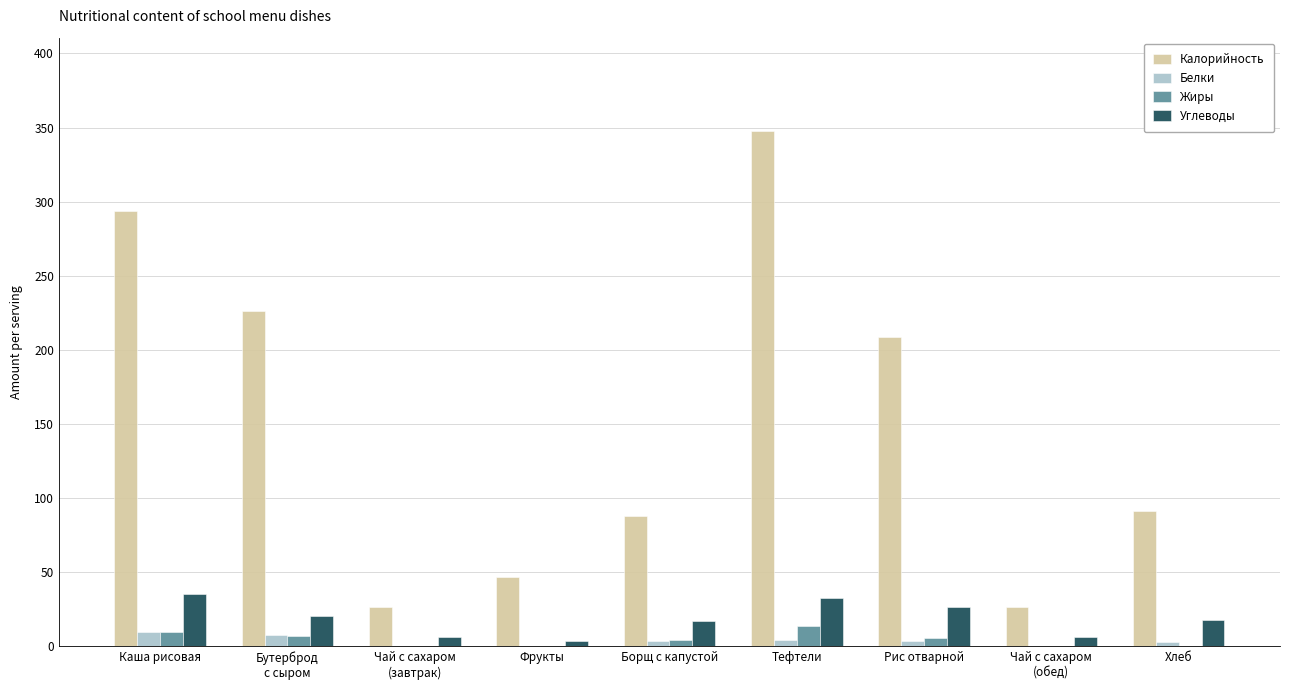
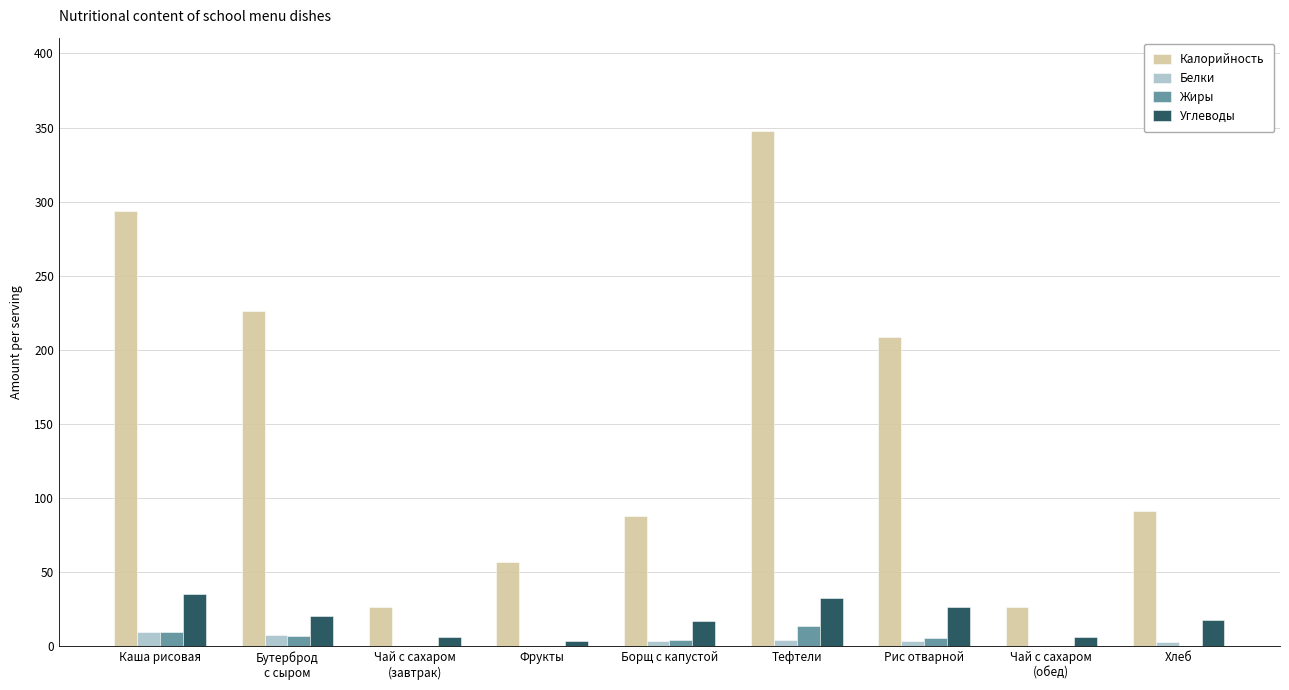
  {
    "Калорийность": {
      "Каша рисовая": 294,
      "Бутерброд с сыром": 226,
      "Чай с сахаром (завтрак)": 27,
-     "Фрукты": 47,
+     "Фрукты": 57,
      "Борщ с капустой": 88,
      "Тефтели": 348,
      "Рис отварной": 209,
      "Чай с сахаром (обед)": 27,
      "Хлеб": 91
    },
    "Белки": {
      "Каша рисовая": 10,
      "Бутерброд с сыром": 8,
      "Борщ с капустой": 4,
      "Тефтели": 4,
      "Рис отварной": 4,
      "Хлеб": 3
    },
    "Жиры": {
      "Каша рисовая": 10,
      "Бутерброд с сыром": 7,
      "Чай с сахаром (завтрак)": 0,
      "Борщ с капустой": 4,
      "Тефтели": 14,
      "Рис отварной": 5,
      "Чай с сахаром (обед)": 0
    },
    "Углеводы": {
      "Каша рисовая": 36,
      "Бутерброд с сыром": 20,
      "Чай с сахаром (завтрак)": 7,
      "Фрукты": 4,
      "Борщ с капустой": 17,
      "Тефтели": 33,
      "Рис отварной": 26,
      "Чай с сахаром (обед)": 7,
      "Хлеб": 18
    }
  }
